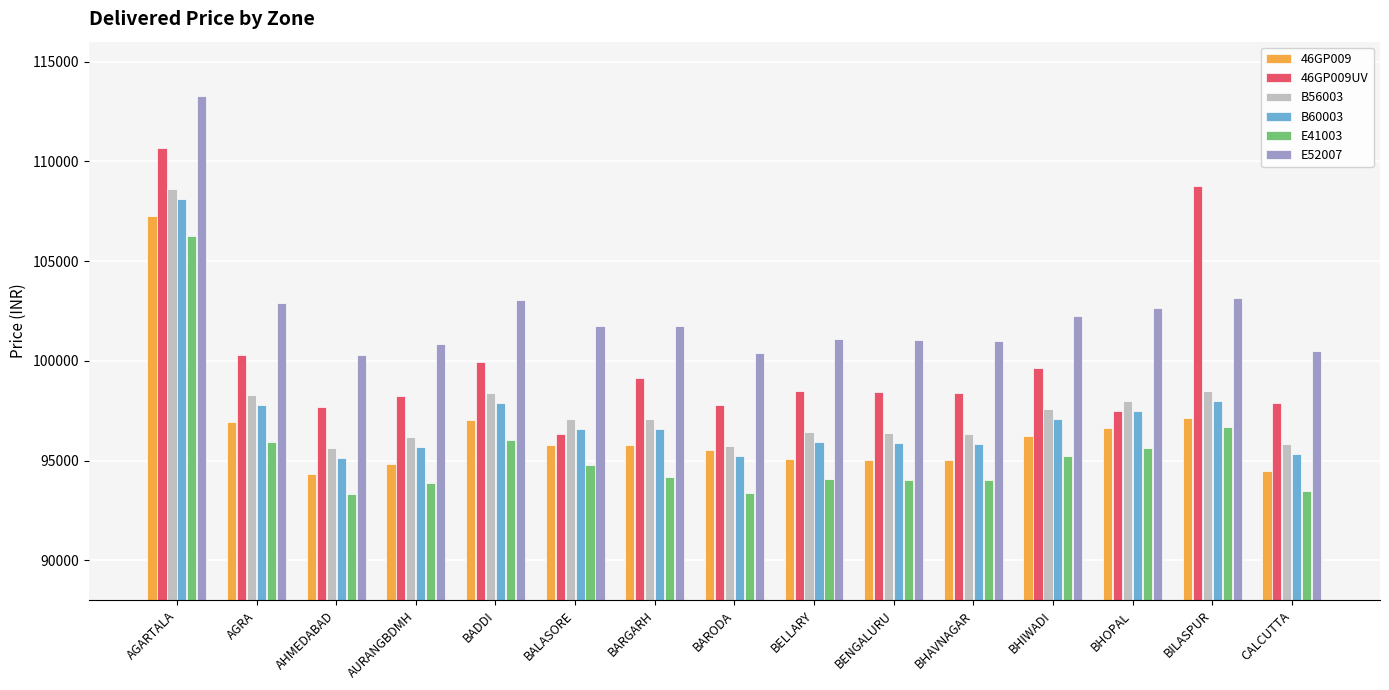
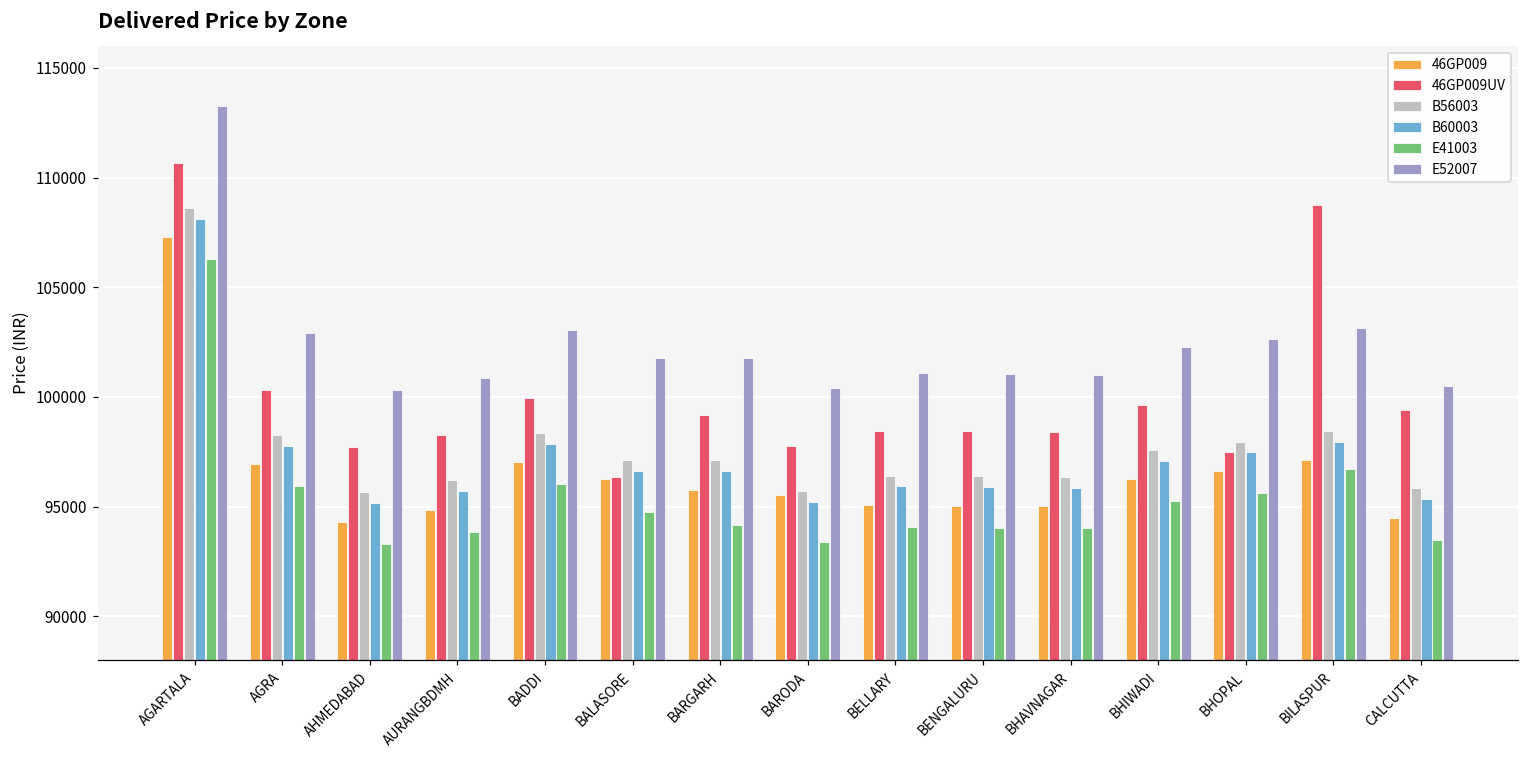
  {
    "46GP009": {
      "AGARTALA": 107300,
      "AGRA": 96900,
      "AHMEDABAD": 94300,
      "AURANGBDMH": 94900,
      "BADDI": 97000,
-     "BALASORE": 95800,
+     "BALASORE": 96300,
      "BARGARH": 95800,
      "BARODA": 95500,
      "BELLARY": 95100,
      "BENGALURU": 95100,
      "BHAVNAGAR": 95000,
      "BHIWADI": 96300,
      "BHOPAL": 96600,
      "BILASPUR": 97100,
      "CALCUTTA": 94500
    },
    "46GP009UV": {
      "AGARTALA": 110700,
      "AGRA": 100300,
      "AHMEDABAD": 97700,
      "AURANGBDMH": 98200,
      "BADDI": 100000,
      "BALASORE": 96300,
      "BARGARH": 99200,
      "BARODA": 97800,
      "BELLARY": 98500,
      "BENGALURU": 98400,
      "BHAVNAGAR": 98400,
      "BHIWADI": 99600,
      "BHOPAL": 97500,
      "BILASPUR": 108800,
-     "CALCUTTA": 97900
+     "CALCUTTA": 99400
    },
    "E41003": {
      "AGARTALA": 106300,
      "AGRA": 95900,
      "AHMEDABAD": 93300,
      "AURANGBDMH": 93900,
      "BADDI": 96000,
      "BALASORE": 94800,
      "BARGARH": 94200,
      "BARODA": 93400,
      "BELLARY": 94100,
      "BENGALURU": 94100,
      "BHAVNAGAR": 94000,
      "BHIWADI": 95300,
      "BHOPAL": 95600,
      "BILASPUR": 96700,
      "CALCUTTA": 93500
    }
  }
